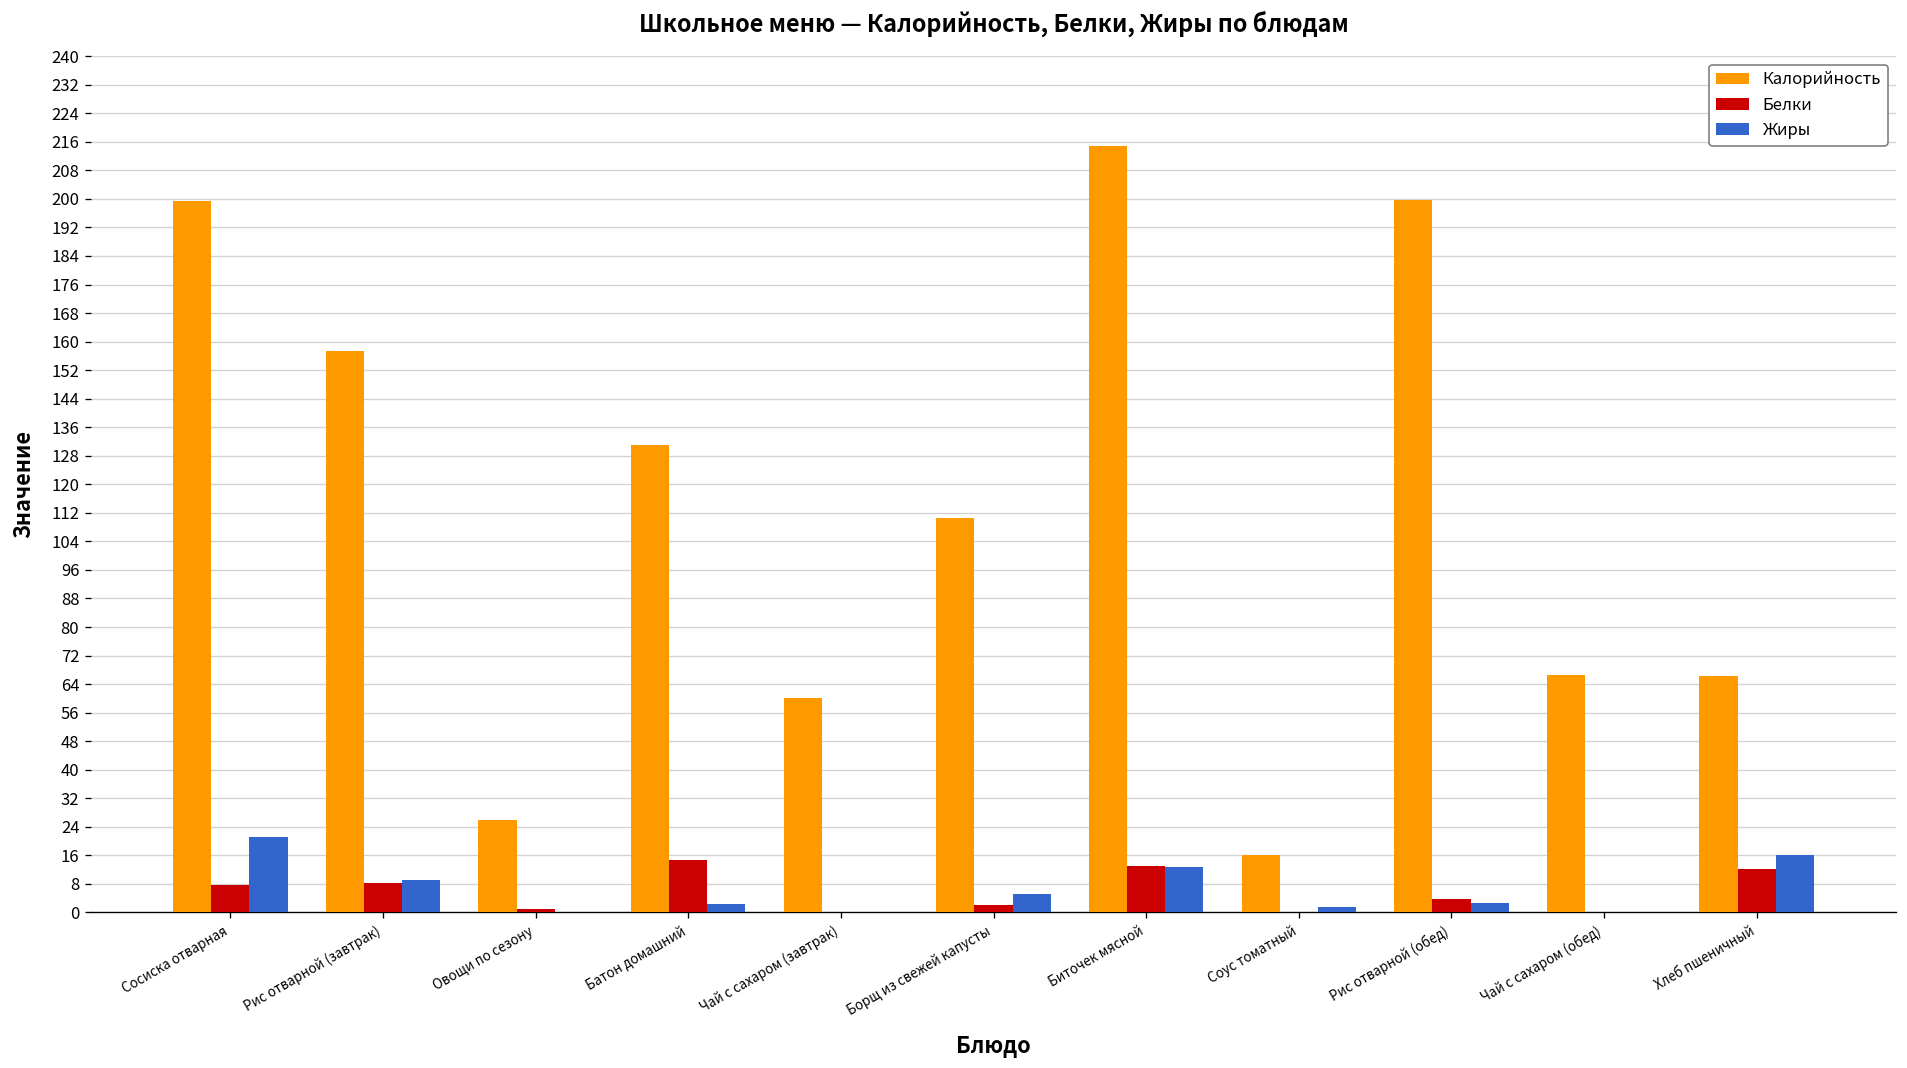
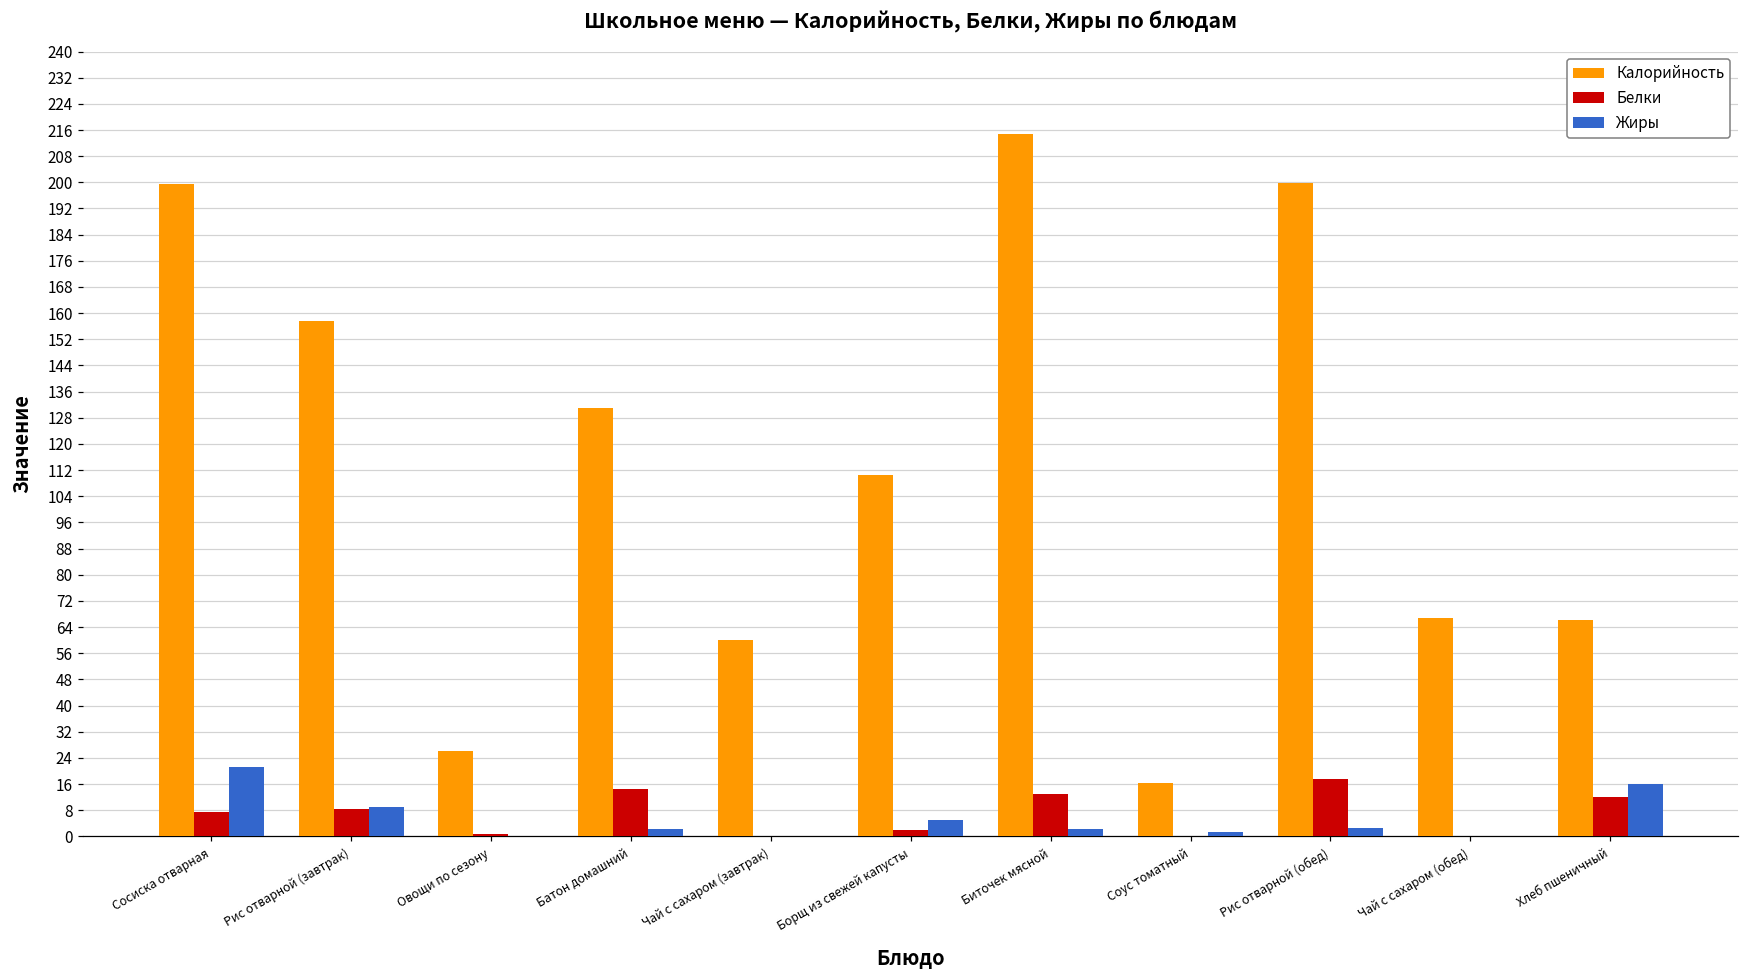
  {
    "Калорийность": {
      "Сосиска отварная": 200,
      "Рис отварной (завтрак)": 158,
      "Овощи по сезону": 26,
      "Батон домашний": 131,
      "Чай с сахаром (завтрак)": 60,
      "Борщ из свежей капусты": 110,
      "Биточек мясной": 215,
      "Соус томатный": 16,
      "Рис отварной (обед)": 200,
      "Чай с сахаром (обед)": 67,
      "Хлеб пшеничный": 66
    },
    "Белки": {
      "Сосиска отварная": 8,
      "Рис отварной (завтрак)": 8,
      "Батон домашний": 15,
      "Борщ из свежей капусты": 2,
      "Биточек мясной": 13,
-     "Рис отварной (обед)": 4,
+     "Рис отварной (обед)": 18,
      "Хлеб пшеничный": 12
    },
    "Жиры": {
      "Сосиска отварная": 21,
      "Рис отварной (завтрак)": 9,
      "Батон домашний": 2,
      "Чай с сахаром (завтрак)": 0,
      "Борщ из свежей капусты": 5,
-     "Биточек мясной": 13,
+     "Биточек мясной": 2,
      "Соус томатный": 2,
      "Рис отварной (обед)": 3,
      "Хлеб пшеничный": 16
    }
  }
